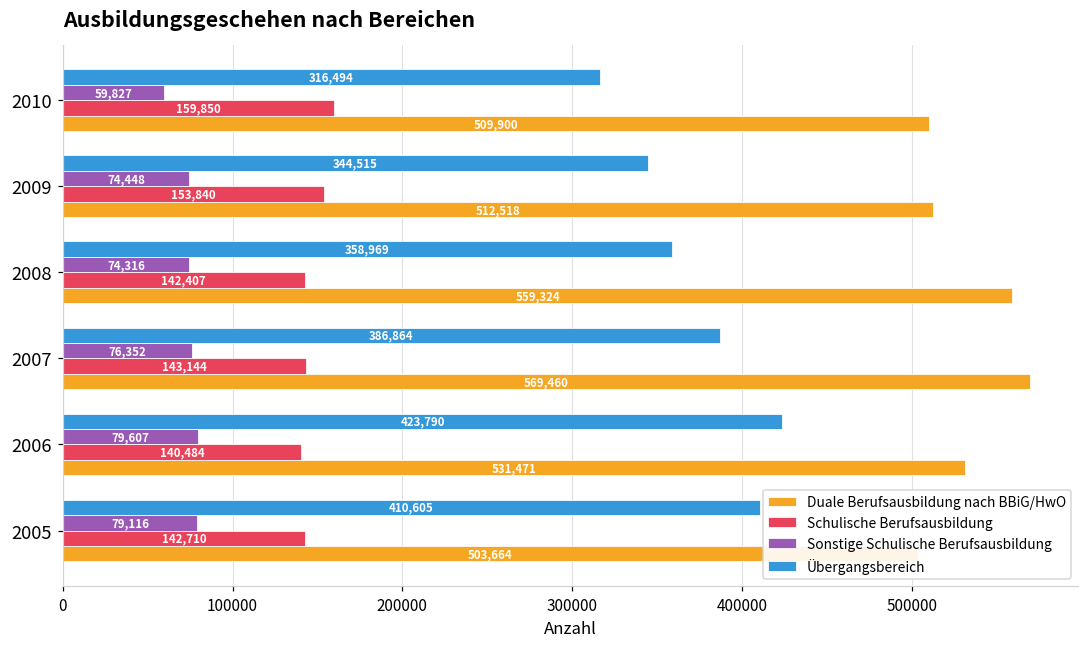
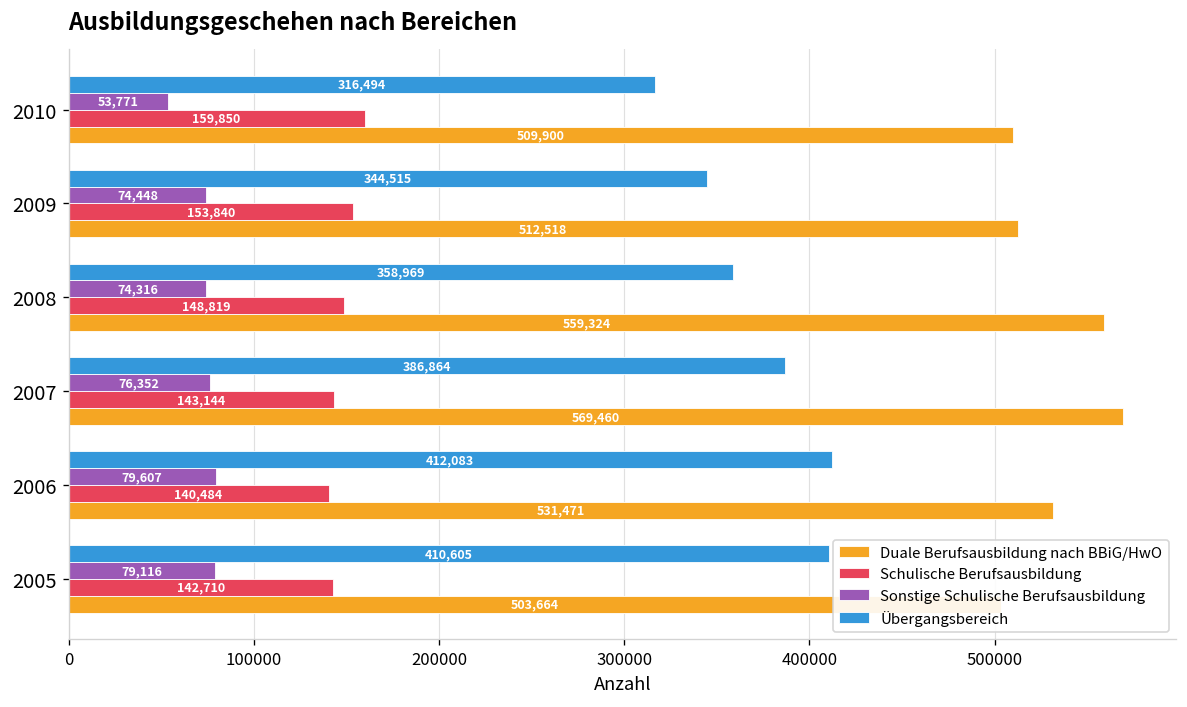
  {
    "Duale Berufsausbildung nach BBiG/HwO": {
      "2010": "509,900",
      "2009": "512,518",
      "2008": "559,324",
      "2007": "569,460",
      "2006": "531,471"
    },
    "Schulische Berufsausbildung": {
      "2010": "159,850",
      "2009": "153,840",
-     "2008": "142,407",
+     "2008": "148,819",
      "2007": "143,144",
      "2006": "140,484",
      "2005": "142,710"
    },
    "Sonstige Schulische Berufsausbildung": {
-     "2010": "59,827",
+     "2010": "53,771",
      "2009": "74,448",
      "2008": "74,316",
      "2007": "76,352",
      "2006": "79,607",
      "2005": "79,116"
    },
    "Übergangsbereich": {
      "2010": "316,494",
      "2009": "344,515",
      "2008": "358,969",
      "2007": "386,864",
-     "2006": "423,790",
+     "2006": "412,083",
      "2005": "410,605"
    }
  }
